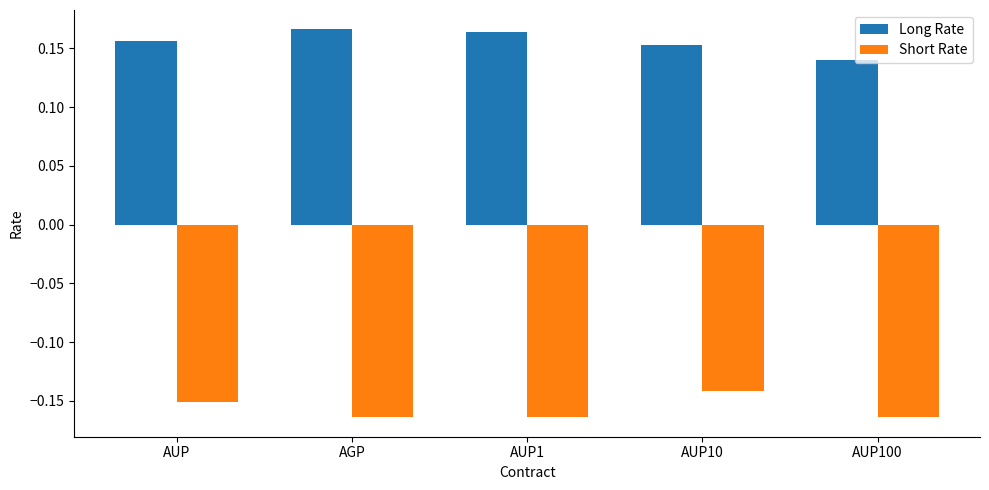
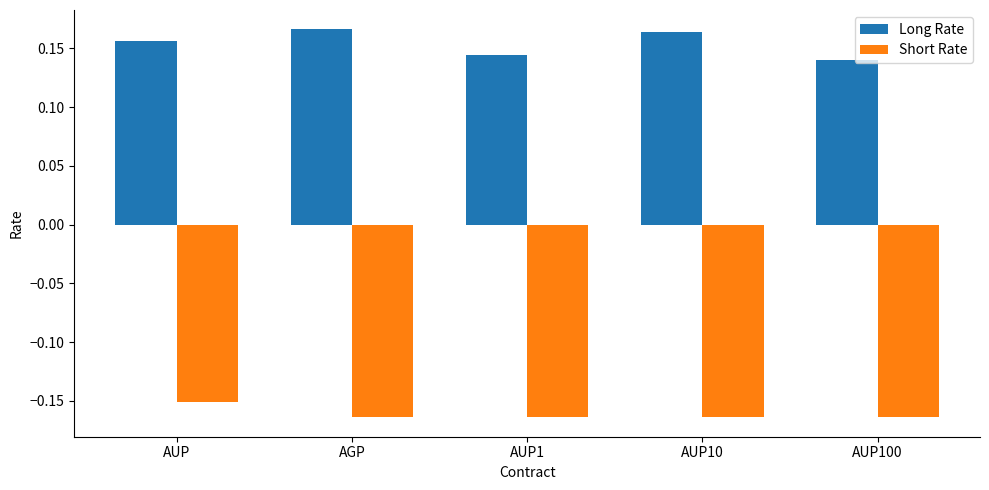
  {
    "Long Rate": {
      "AUP": 0.156,
      "AGP": 0.166,
-     "AUP1": 0.163,
-     "AUP10": 0.153,
+     "AUP1": 0.144,
+     "AUP10": 0.163,
      "AUP100": 0.140
    },
    "Short Rate": {
      "AUP": -0.151,
      "AGP": -0.164,
      "AUP1": -0.163,
-     "AUP10": -0.142,
+     "AUP10": -0.163,
      "AUP100": -0.163
    }
  }
